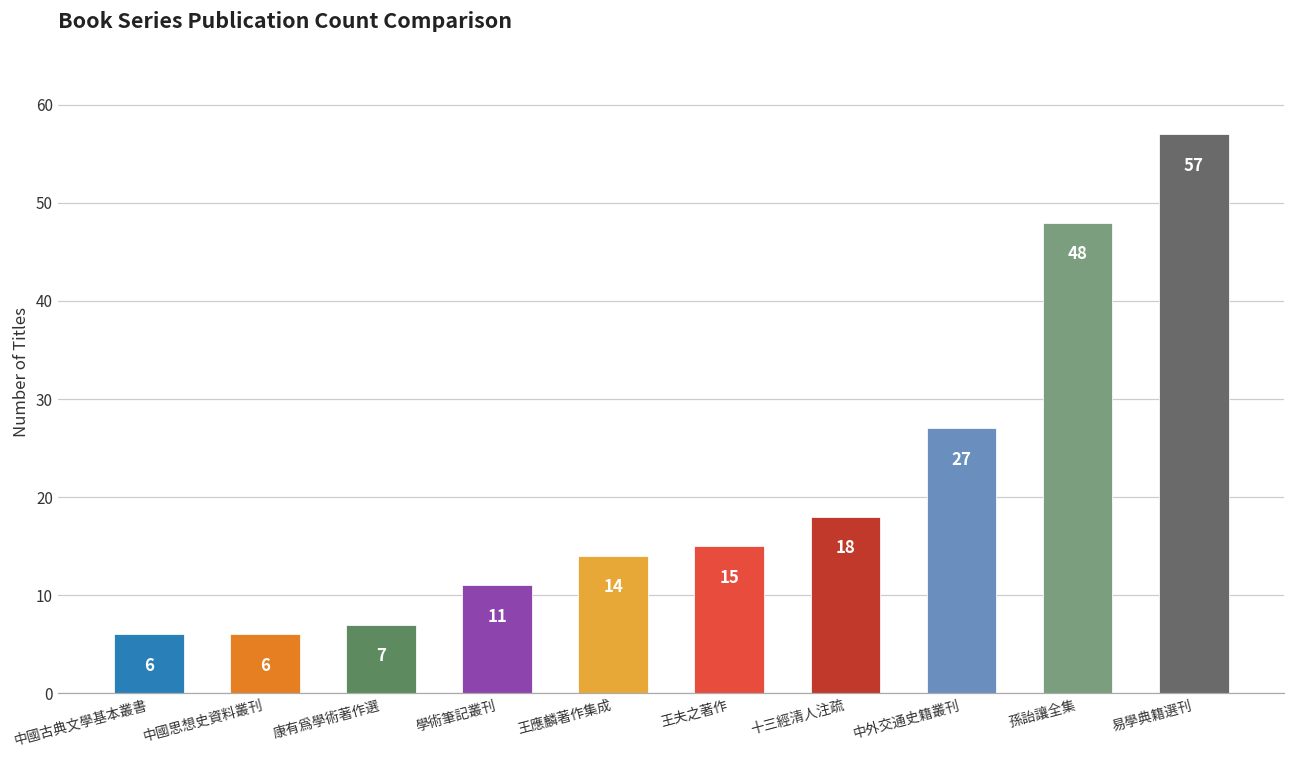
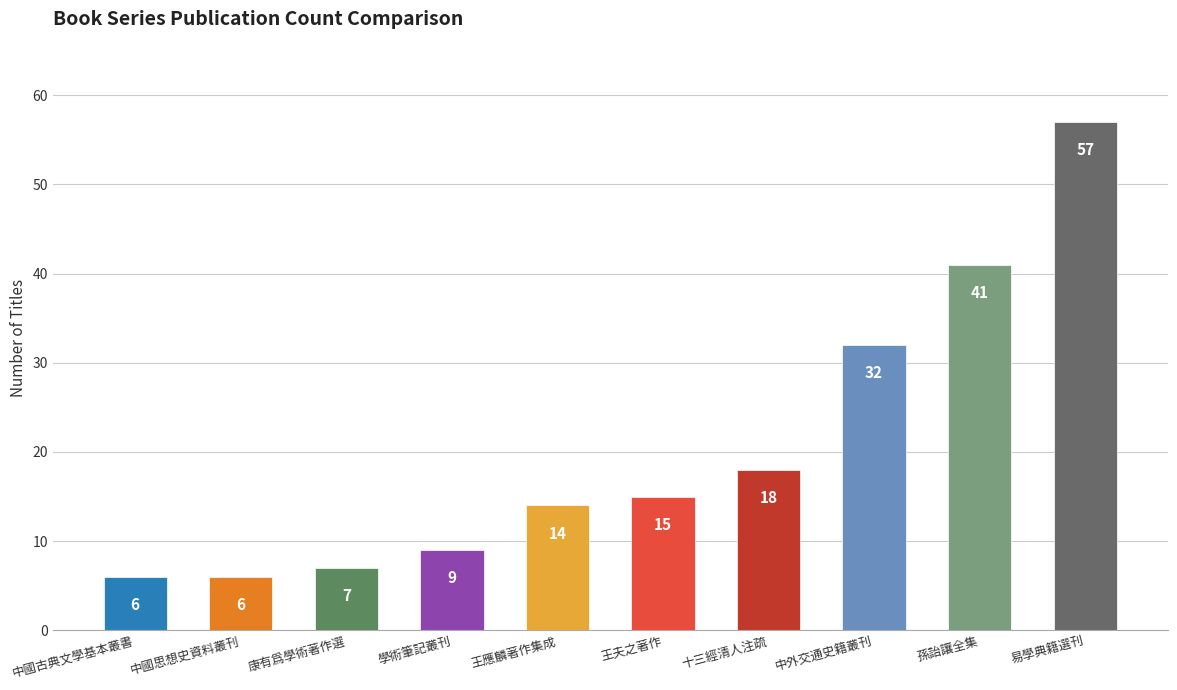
  {
    "中國古典文學基本叢書": 6,
    "中國思想史資料叢刊": 6,
    "康有爲學術著作選": 7,
-   "學術筆記叢刊": 11,
+   "學術筆記叢刊": 9,
    "王應麟著作集成": 14,
    "王夫之著作": 15,
    "十三經清人注疏": 18,
-   "中外交通史籍叢刊": 27,
-   "孫詒讓全集": 48,
+   "中外交通史籍叢刊": 32,
+   "孫詒讓全集": 41,
    "易學典籍選刊": 57
  }
